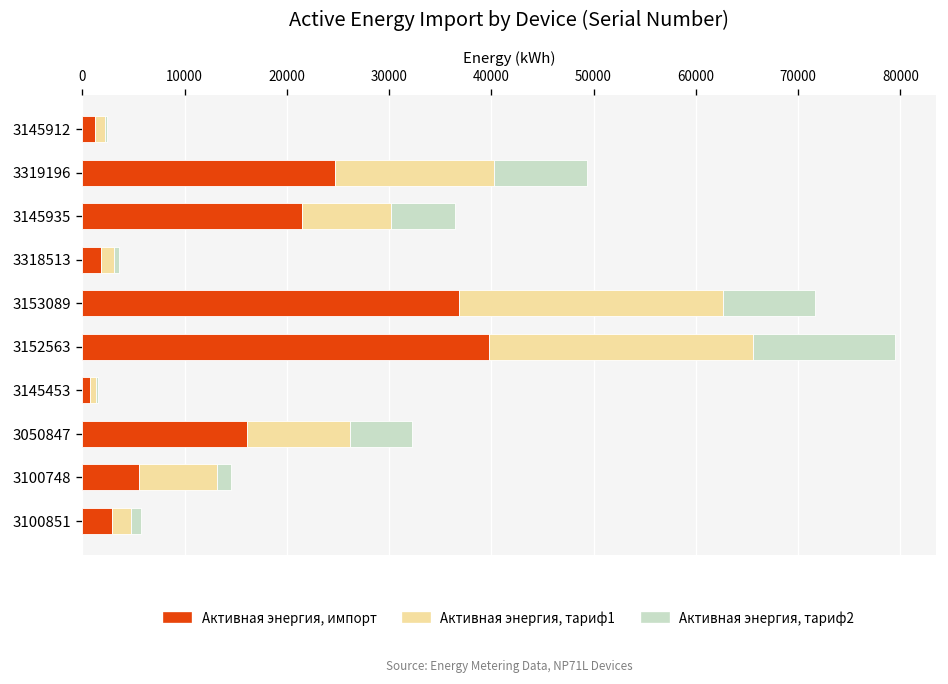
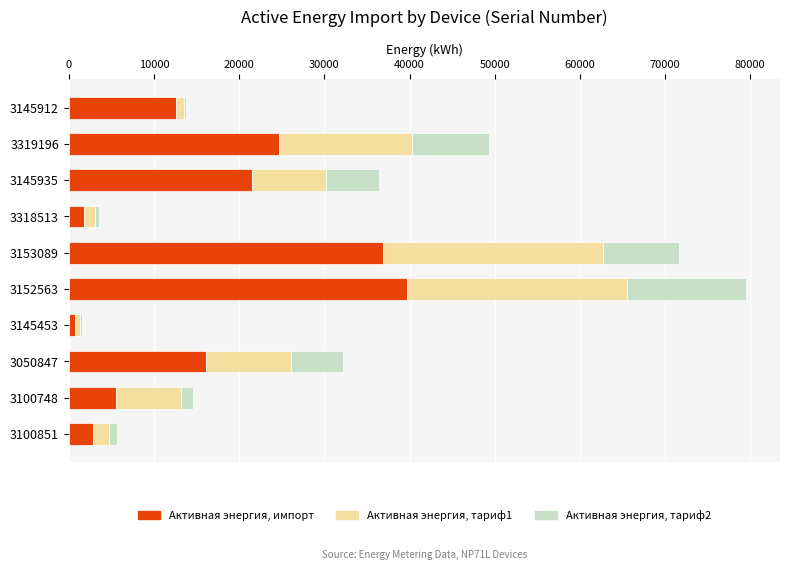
  {
    "Активная энергия, импорт": {
-     "3145912": 1000,
+     "3145912": 13000,
      "3319196": 25000,
      "3145935": 22000,
      "3318513": 2000,
      "3153089": 37000,
      "3152563": 40000,
      "3145453": 1000,
      "3050847": 16000,
      "3100748": 6000,
      "3100851": 3000
    },
    "Активная энергия, тариф1": {
      "3145912": 1000,
      "3319196": 16000,
      "3145935": 9000,
      "3318513": 1000,
      "3153089": 26000,
      "3152563": 26000,
      "3145453": 1000,
      "3050847": 10000,
      "3100748": 8000,
      "3100851": 2000
    },
    "Активная энергия, тариф2": {
      "3319196": 9000,
      "3145935": 6000,
      "3318513": 0,
      "3153089": 9000,
      "3152563": 14000,
      "3050847": 6000,
      "3100748": 1000,
      "3100851": 1000
    }
  }
